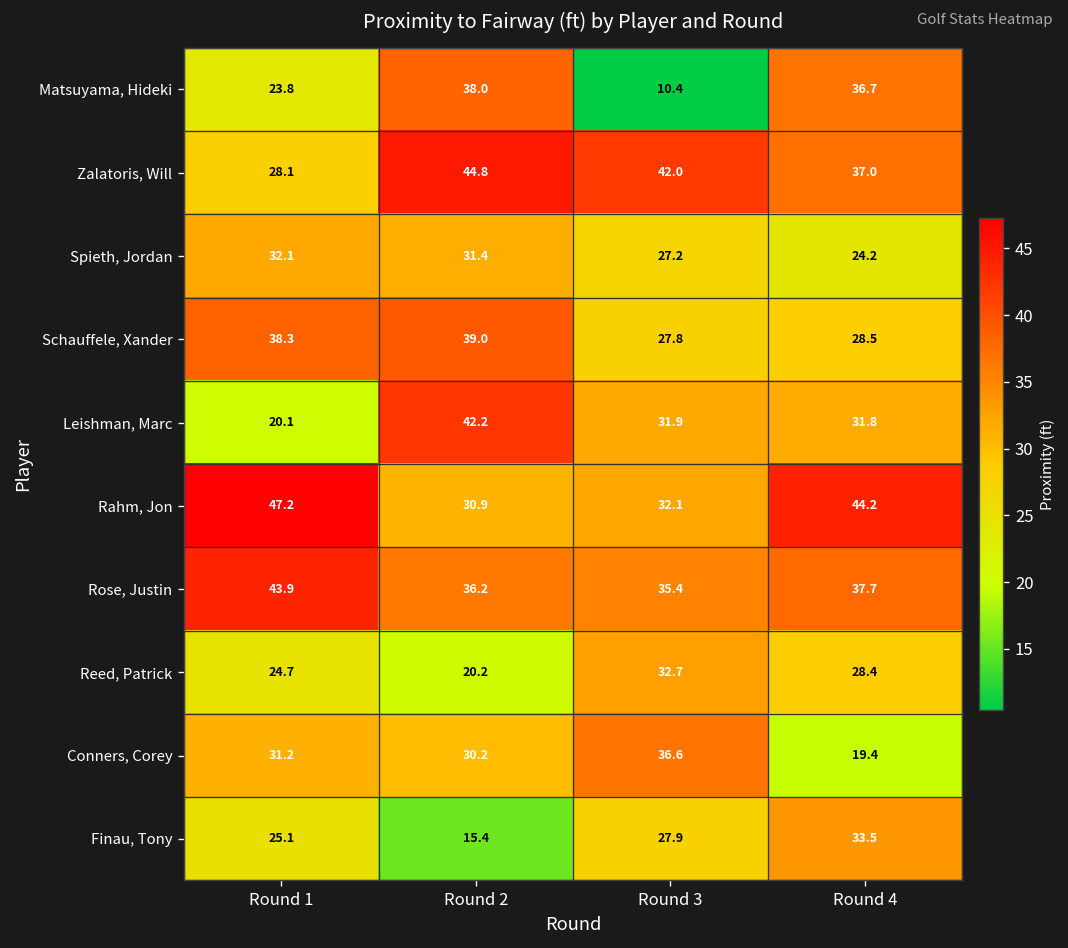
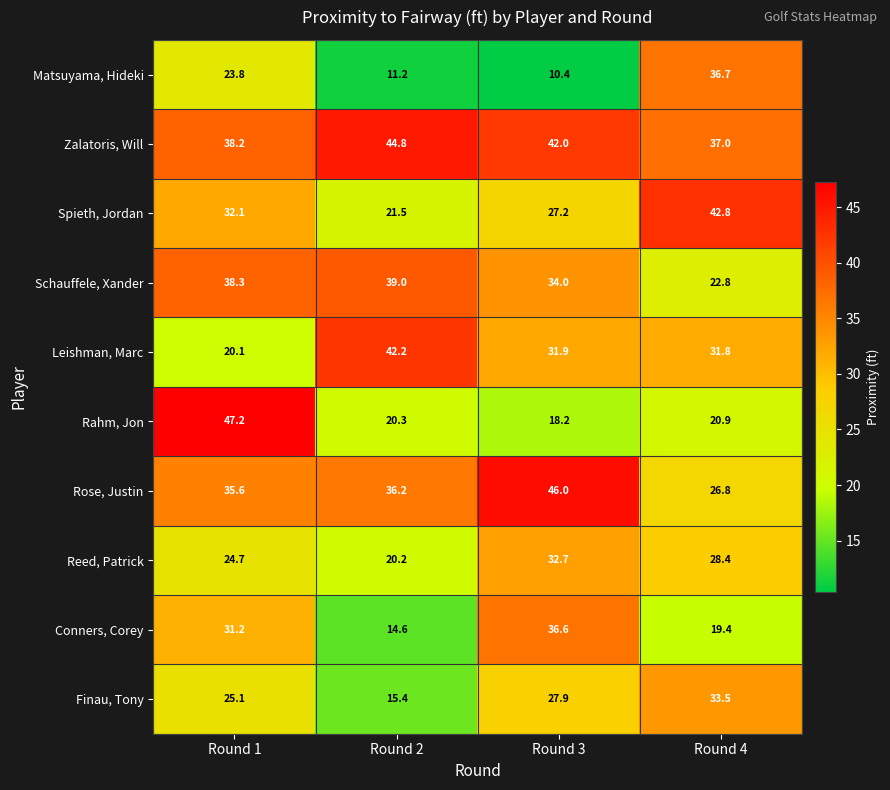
  {
    "Matsuyama, Hideki": {
      "Round 1": 23.8,
-     "Round 2": 38.0,
+     "Round 2": 11.2,
      "Round 3": 10.4,
      "Round 4": 36.7
    },
    "Zalatoris, Will": {
-     "Round 1": 28.1,
+     "Round 1": 38.2,
      "Round 2": 44.8,
      "Round 3": 42.0,
      "Round 4": 37.0
    },
    "Spieth, Jordan": {
      "Round 1": 32.1,
-     "Round 2": 31.4,
+     "Round 2": 21.5,
      "Round 3": 27.2,
-     "Round 4": 24.2
+     "Round 4": 42.8
    },
    "Schauffele, Xander": {
      "Round 1": 38.3,
      "Round 2": 39.0,
-     "Round 3": 27.8,
-     "Round 4": 28.5
+     "Round 3": 34.0,
+     "Round 4": 22.8
    },
    "Leishman, Marc": {
      "Round 1": 20.1,
      "Round 2": 42.2,
      "Round 3": 31.9,
      "Round 4": 31.8
    },
    "Rahm, Jon": {
      "Round 1": 47.2,
-     "Round 2": 30.9,
-     "Round 3": 32.1,
-     "Round 4": 44.2
+     "Round 2": 20.3,
+     "Round 3": 18.2,
+     "Round 4": 20.9
    },
    "Rose, Justin": {
-     "Round 1": 43.9,
+     "Round 1": 35.6,
      "Round 2": 36.2,
-     "Round 3": 35.4,
-     "Round 4": 37.7
+     "Round 3": 46.0,
+     "Round 4": 26.8
    },
    "Reed, Patrick": {
      "Round 1": 24.7,
      "Round 2": 20.2,
      "Round 3": 32.7,
      "Round 4": 28.4
    },
    "Conners, Corey": {
      "Round 1": 31.2,
-     "Round 2": 30.2,
+     "Round 2": 14.6,
      "Round 3": 36.6,
      "Round 4": 19.4
    },
    "Finau, Tony": {
      "Round 1": 25.1,
      "Round 2": 15.4,
      "Round 3": 27.9,
      "Round 4": 33.5
    }
  }
